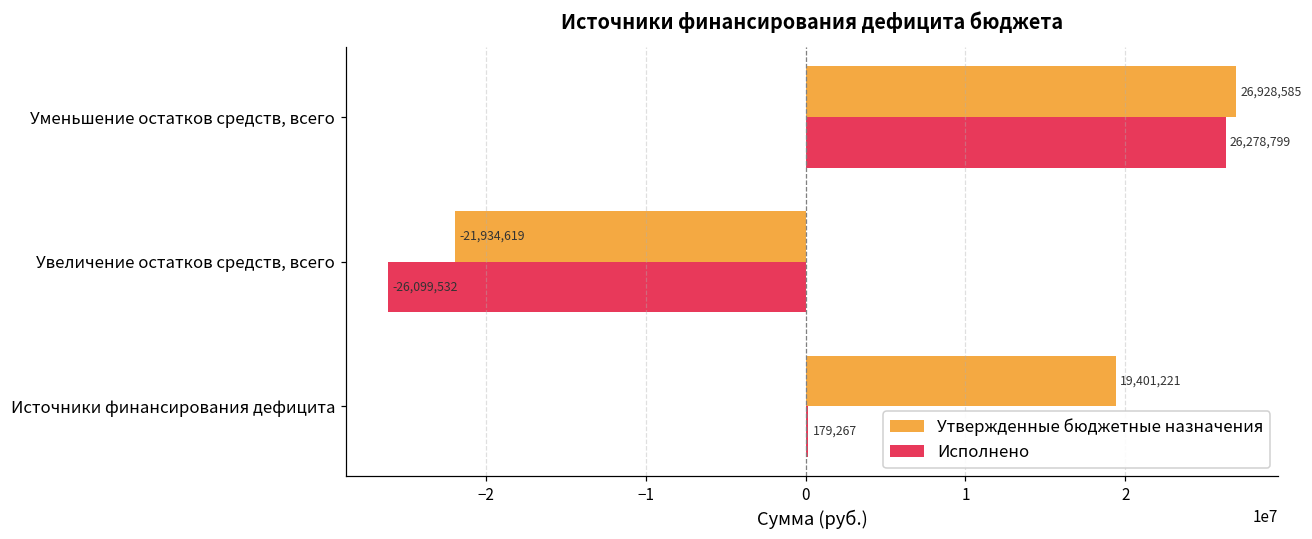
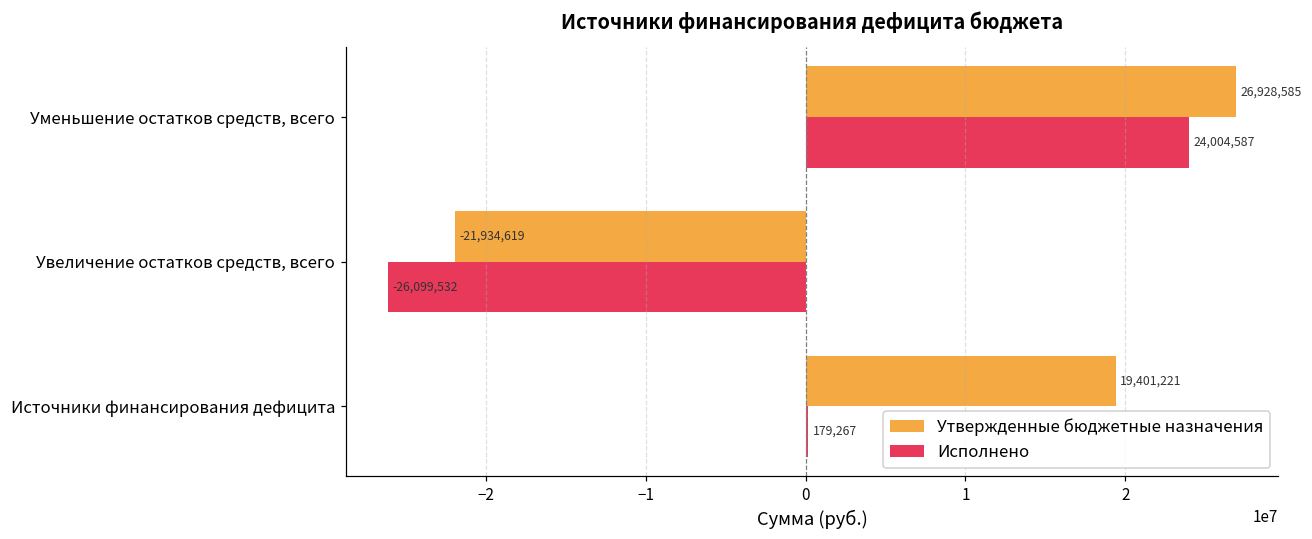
  {
    "Утвержденные бюджетные назначения": {
      "Уменьшение остатков средств, всего": "26,928,585",
      "Увеличение остатков средств, всего": "-21,934,619",
      "Источники финансирования дефицита": "19,401,221"
    },
    "Исполнено": {
-     "Уменьшение остатков средств, всего": "26,278,799",
+     "Уменьшение остатков средств, всего": "24,004,587",
      "Увеличение остатков средств, всего": "-26,099,532",
      "Источники финансирования дефицита": "179,267"
    }
  }
